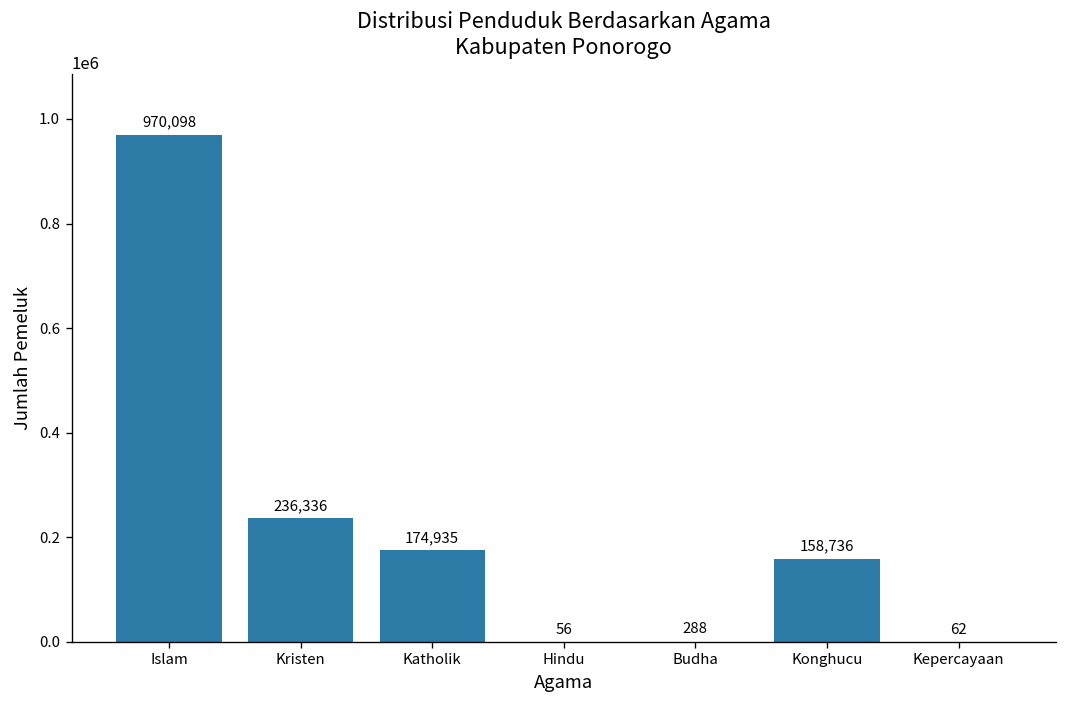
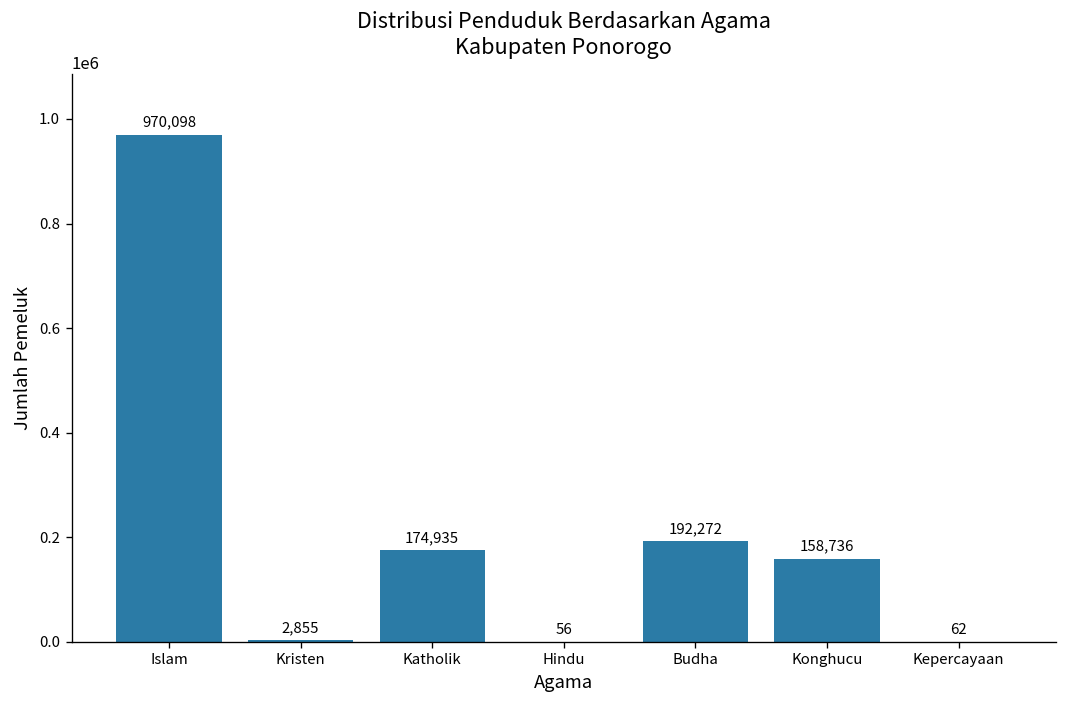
  {
    "Islam": "970,098",
-   "Kristen": "236,336",
+   "Kristen": "2,855",
    "Katholik": "174,935",
    "Hindu": "56",
-   "Budha": "288",
+   "Budha": "192,272",
    "Konghucu": "158,736",
    "Kepercayaan": "62"
  }
